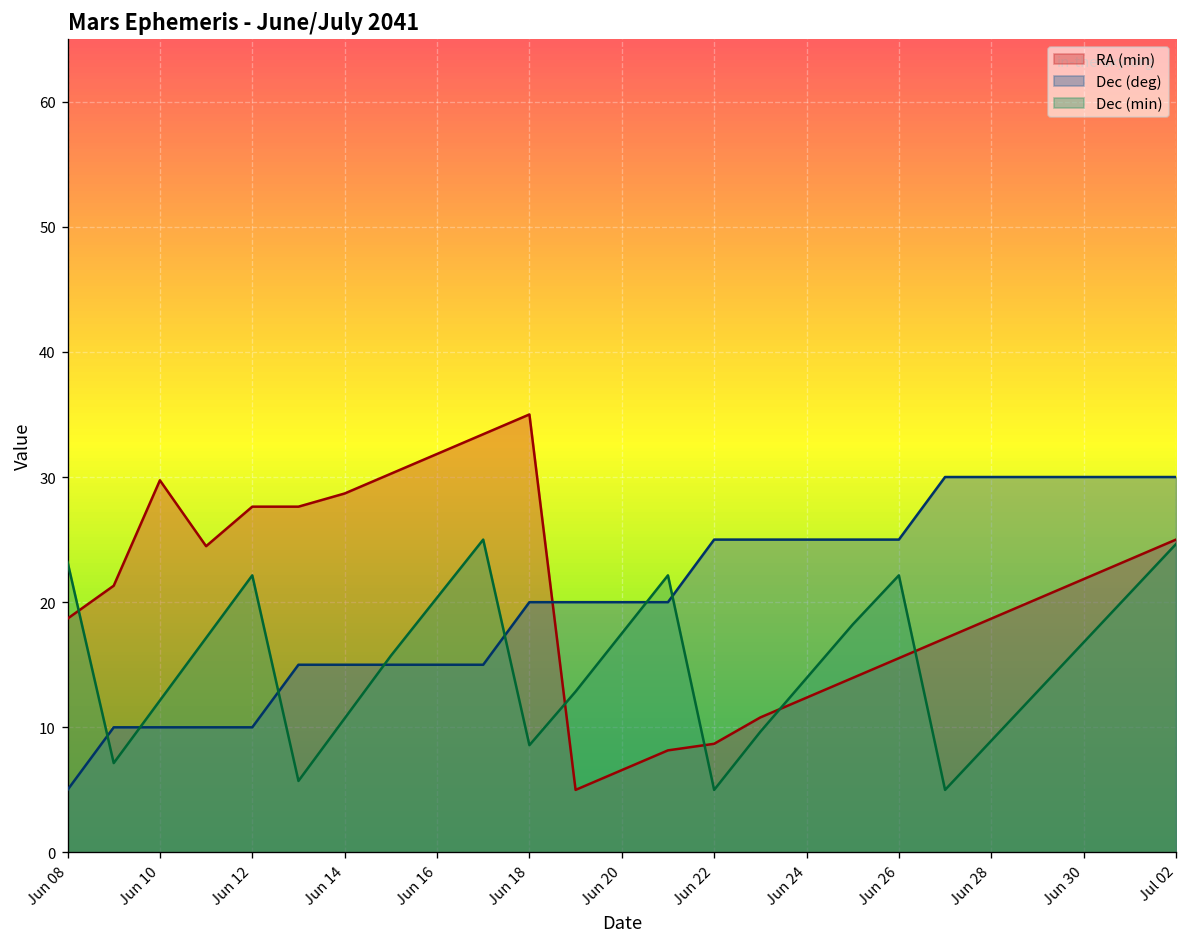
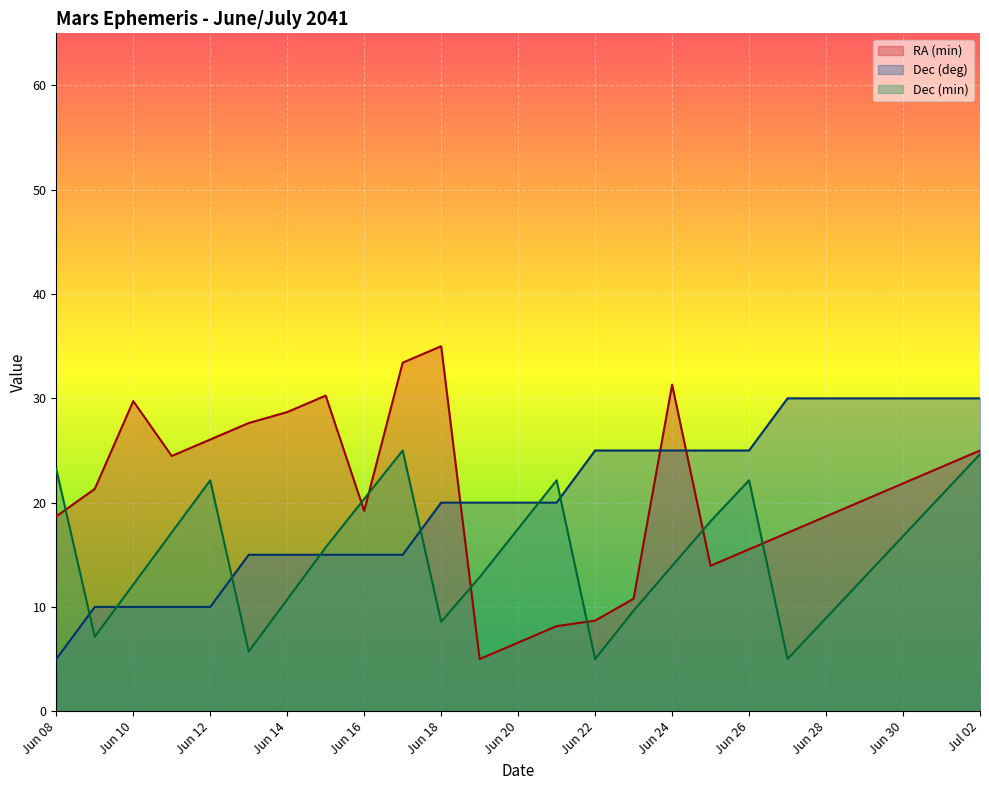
  {
    "RA (min)": {
      "Jun 08": 18.7,
      "Jun 10": 29.7,
-     "Jun 12": 27.6,
+     "Jun 12": 26.1,
      "Jun 14": 28.7,
-     "Jun 16": 31.8,
+     "Jun 16": 19.2,
      "Jun 18": 35.0,
      "Jun 20": 6.6,
      "Jun 22": 8.7,
-     "Jun 24": 12.4,
+     "Jun 24": 31.3,
      "Jun 26": 15.5,
      "Jun 28": 18.7,
      "Jun 30": 21.8,
      "Jul 02": 25.0
    }
  }
